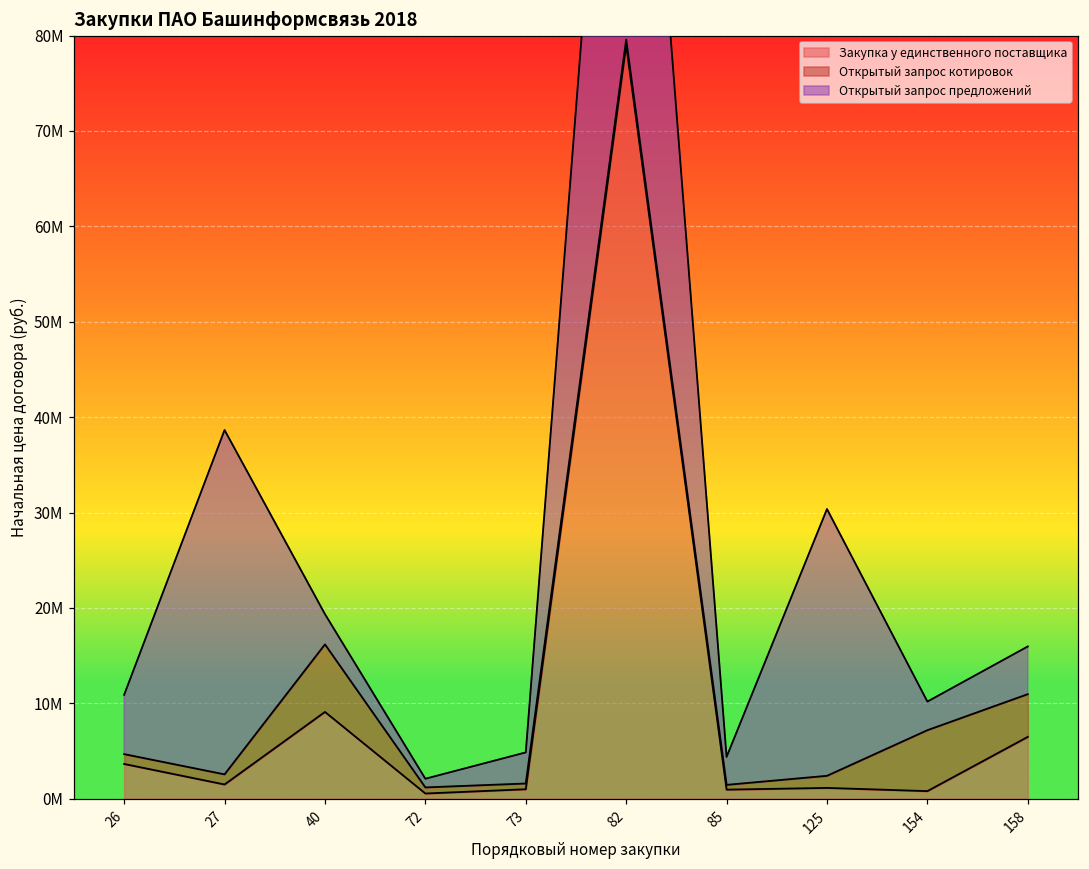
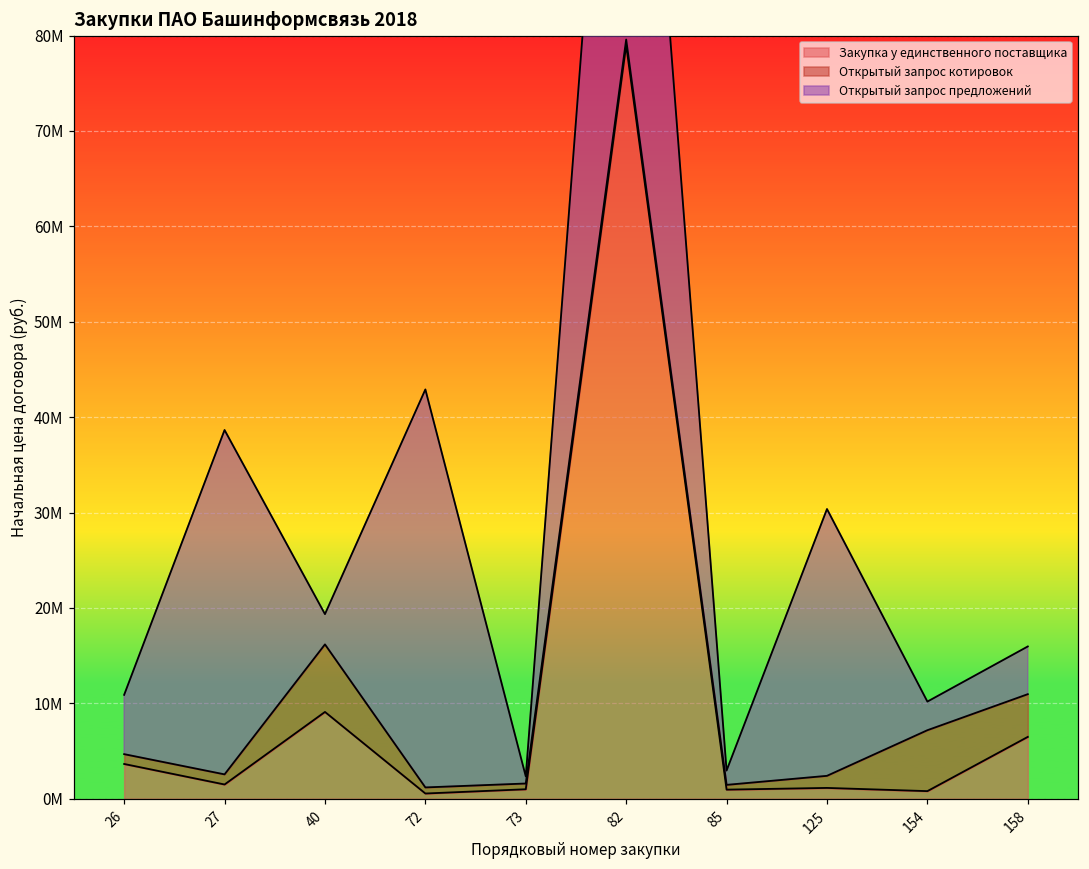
  {
    "Открытый запрос предложений": {
      "26": 6000000,
      "27": 36000000,
      "40": 3000000,
-     "72": 1000000,
-     "73": 3000000,
-     "85": 3000000,
+     "72": 42000000,
+     "73": 1000000,
+     "85": 2000000,
      "125": 28000000,
      "154": 3000000,
      "158": 5000000
    }
  }
